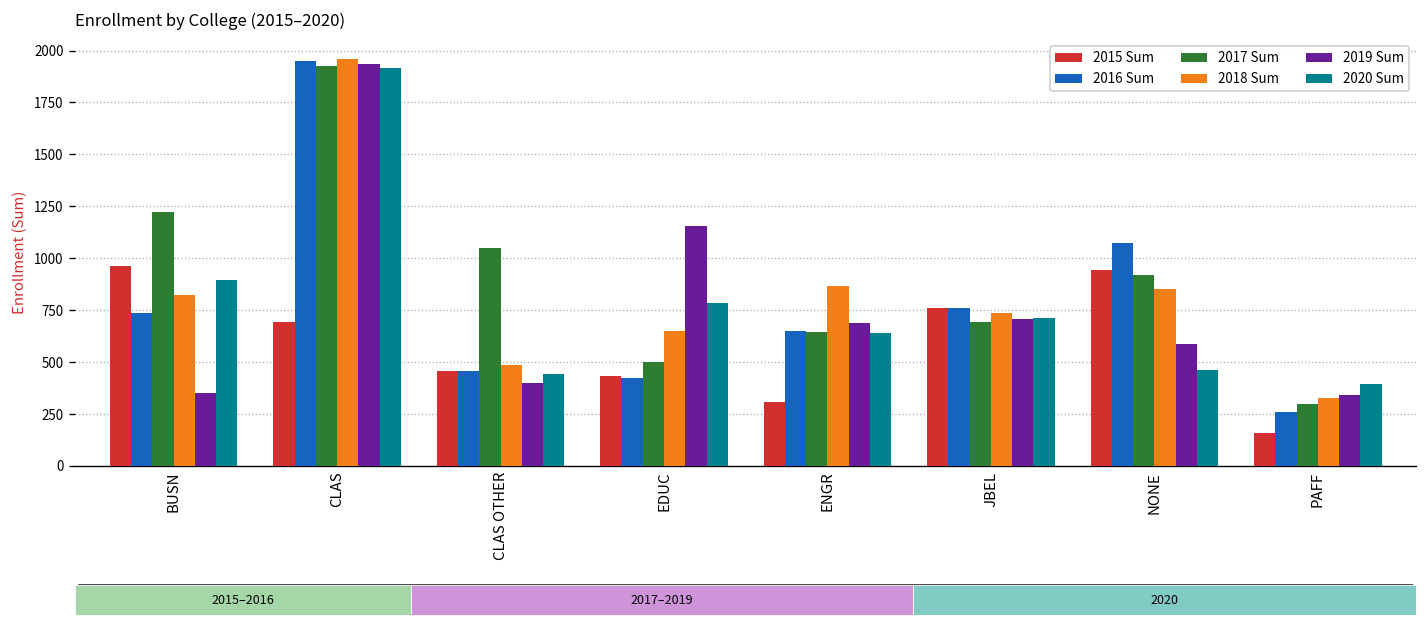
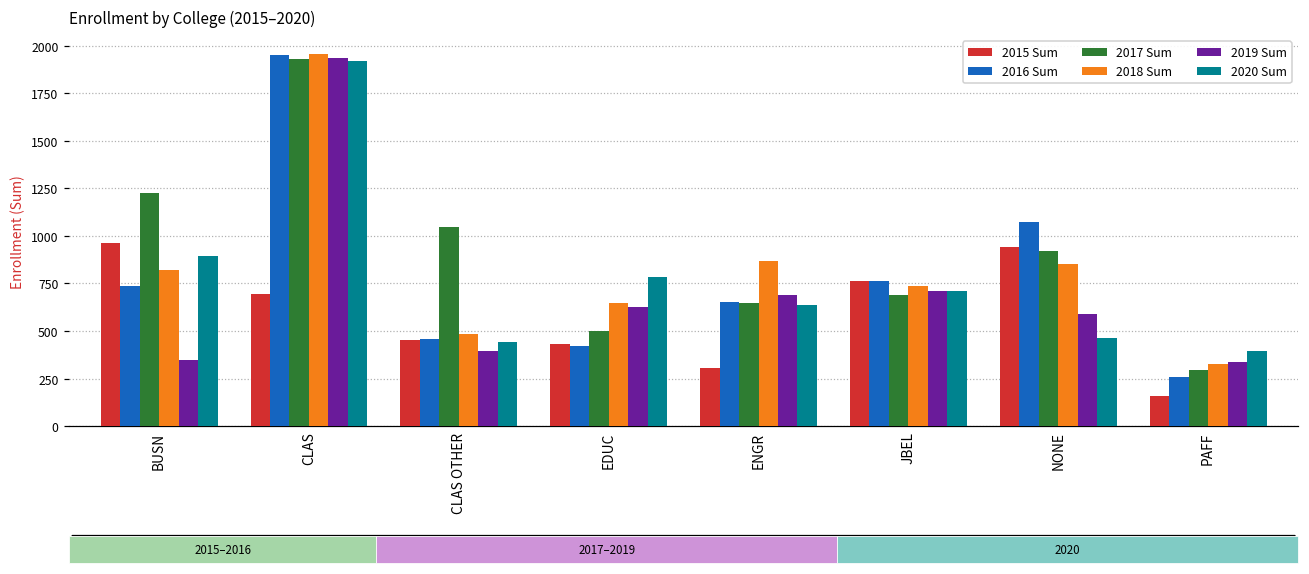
  {
    "2015 Sum": {
      "BUSN": 960,
      "CLAS": 690,
      "CLAS OTHER": 450,
      "EDUC": 430,
      "ENGR": 310,
      "JBEL": 760,
      "NONE": 940,
      "PAFF": 160
    },
    "2016 Sum": {
      "BUSN": 740,
      "CLAS": 1950,
      "CLAS OTHER": 460,
      "EDUC": 420,
      "ENGR": 650,
      "JBEL": 760,
      "NONE": 1070,
      "PAFF": 260
    },
    "2017 Sum": {
      "BUSN": 1220,
      "CLAS": 1930,
      "CLAS OTHER": 1050,
      "EDUC": 500,
      "ENGR": 650,
      "JBEL": 690,
      "NONE": 920,
      "PAFF": 300
    },
    "2018 Sum": {
      "BUSN": 820,
      "CLAS": 1960,
      "CLAS OTHER": 480,
      "EDUC": 650,
      "ENGR": 870,
      "JBEL": 740,
      "NONE": 850,
      "PAFF": 330
    },
    "2019 Sum": {
      "BUSN": 350,
      "CLAS": 1930,
      "CLAS OTHER": 400,
-     "EDUC": 1160,
+     "EDUC": 630,
      "ENGR": 690,
      "JBEL": 710,
      "NONE": 590,
      "PAFF": 340
    },
    "2020 Sum": {
      "BUSN": 890,
      "CLAS": 1920,
      "CLAS OTHER": 440,
      "EDUC": 780,
      "ENGR": 640,
      "JBEL": 710,
      "NONE": 460,
      "PAFF": 400
    }
  }
